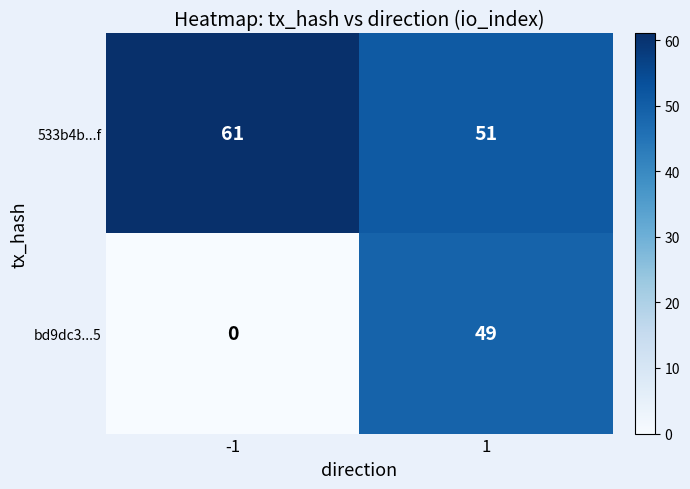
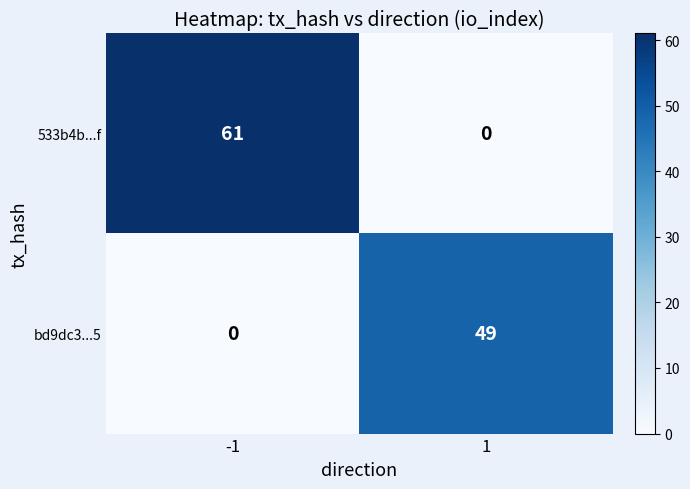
  {
    "533b4b...f": {
      "-1": 61,
-     "1": 51
+     "1": 0
    },
    "bd9dc3...5": {
      "-1": 0,
      "1": 49
    }
  }
